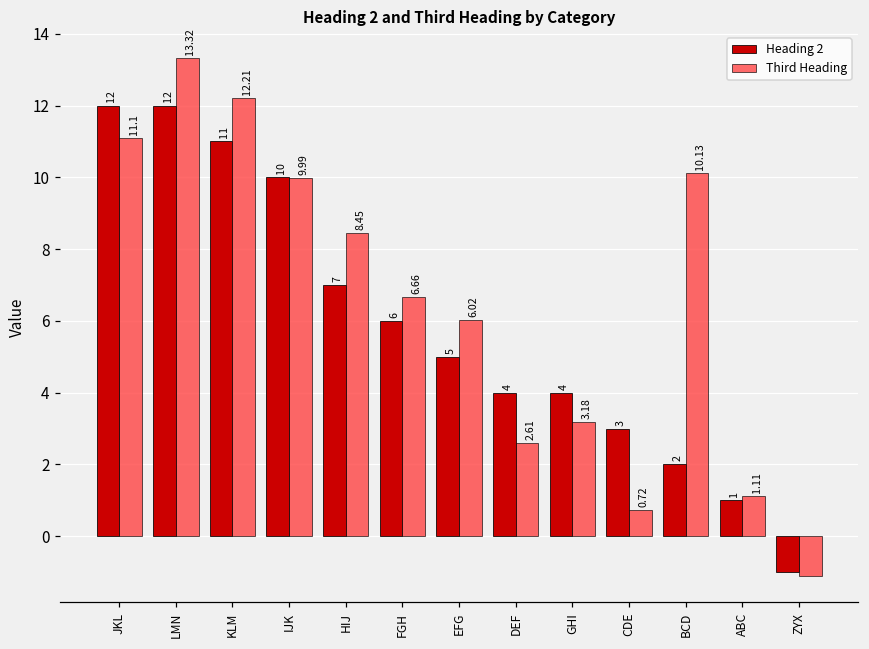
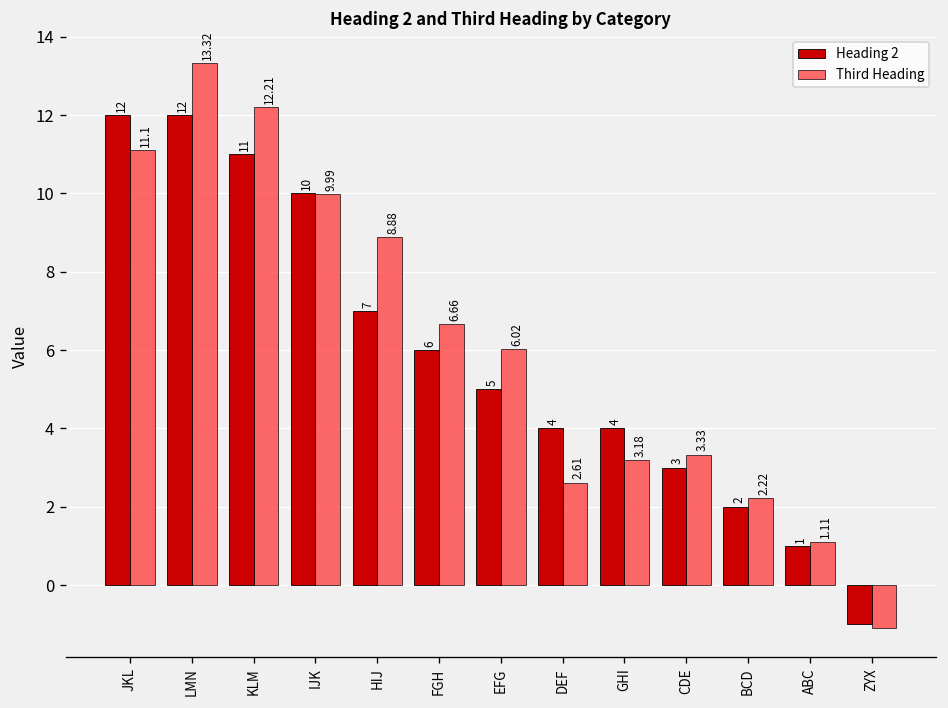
  {
    "Heading 2": {
      "JKL": 12,
      "LMN": 12,
      "KLM": 11,
      "IJK": 10,
      "HIJ": 7,
      "FGH": 6,
      "EFG": 5,
      "DEF": 4,
      "GHI": 4,
      "CDE": 3,
      "BCD": 2,
      "ABC": 1
    },
    "Third Heading": {
      "JKL": 11.1,
      "LMN": 13.32,
      "KLM": 12.21,
      "IJK": 9.99,
-     "HIJ": 8.45,
+     "HIJ": 8.88,
      "FGH": 6.66,
      "EFG": 6.02,
      "DEF": 2.61,
      "GHI": 3.18,
-     "CDE": 0.72,
-     "BCD": 10.13,
+     "CDE": 3.33,
+     "BCD": 2.22,
      "ABC": 1.11
    }
  }
